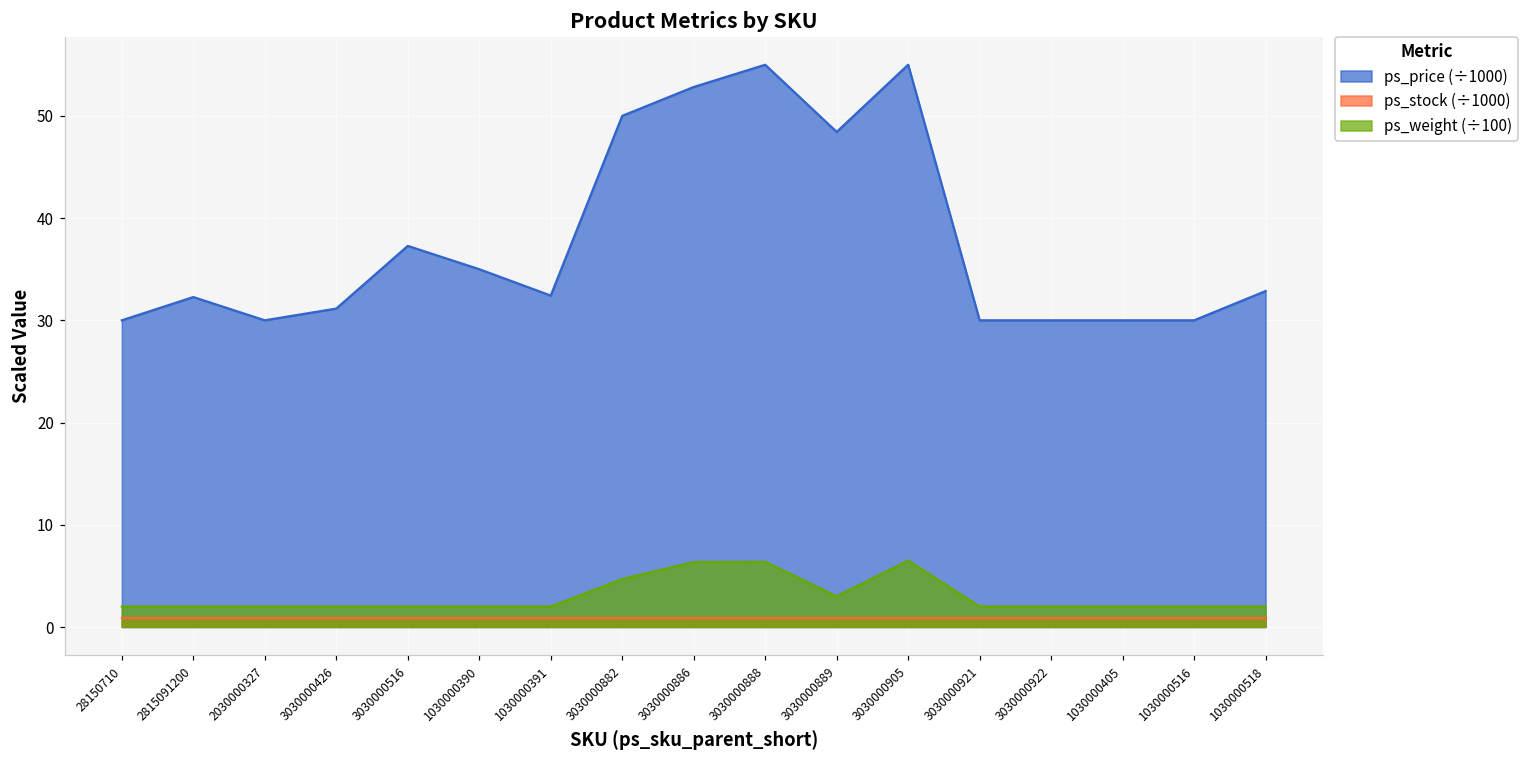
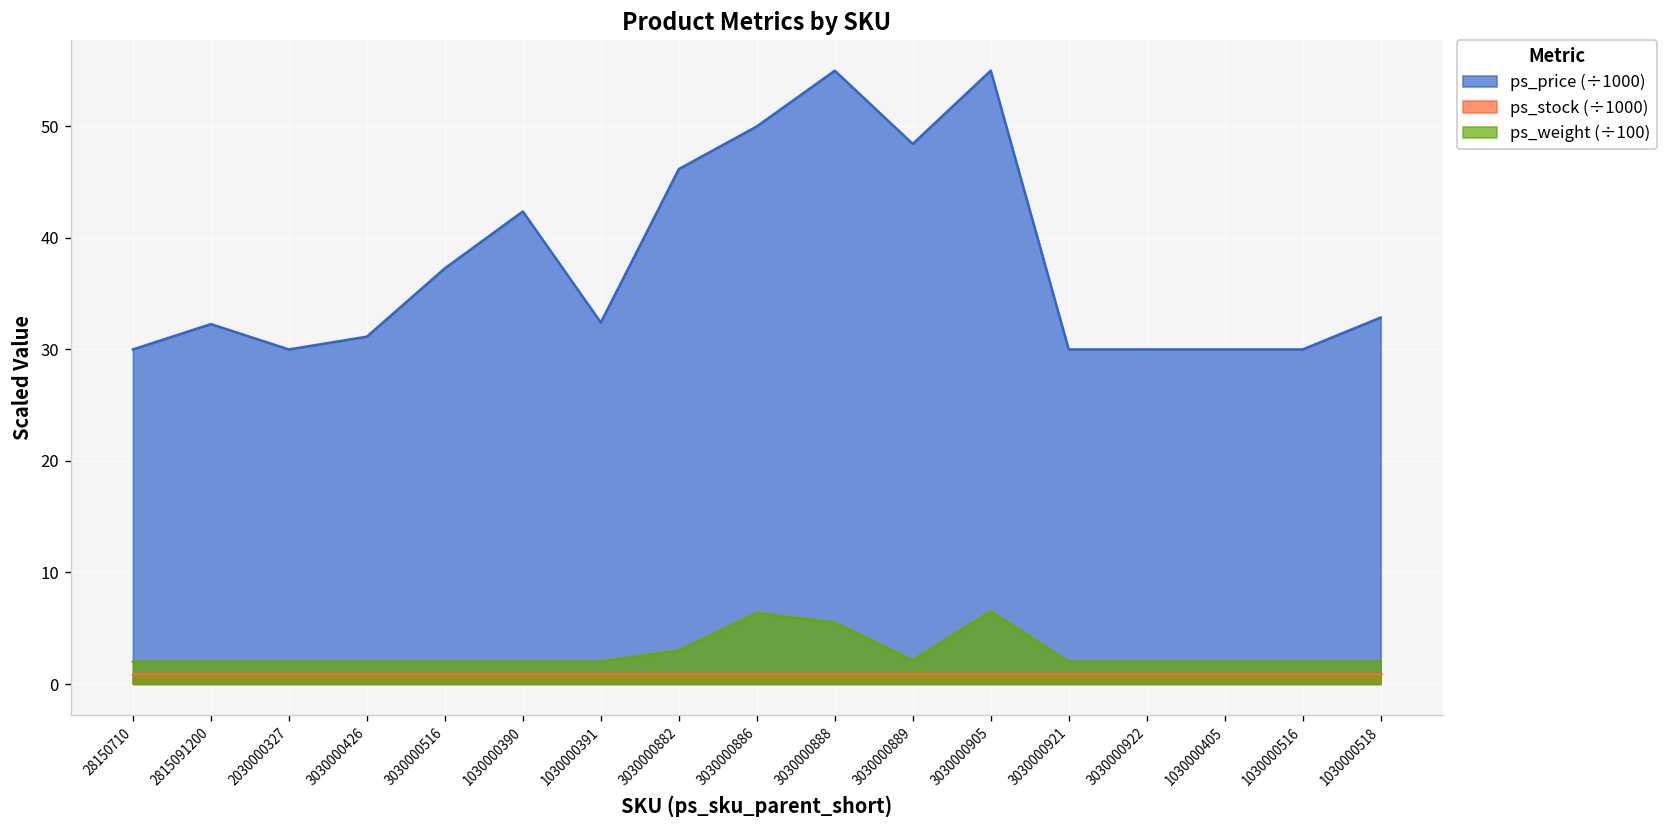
  {
    "ps_price (÷1000)": {
      "28150710": 30,
      "2815091200": 32,
      "2030000327": 30,
      "3030000426": 31,
      "3030000516": 37,
-     "1030000390": 35,
+     "1030000390": 42,
      "1030000391": 32,
-     "3030000882": 50,
-     "3030000886": 53,
+     "3030000882": 46,
+     "3030000886": 50,
      "3030000888": 55,
      "3030000889": 48,
      "3030000905": 55,
      "3030000921": 30,
      "3030000922": 30,
      "1030000405": 30,
      "1030000516": 30,
      "1030000518": 33
    },
    "ps_stock (÷1000)": {
      "28150710": 1,
      "2815091200": 1,
      "2030000327": 1,
      "3030000426": 1,
      "3030000516": 1,
      "1030000390": 1,
      "1030000391": 1,
      "3030000882": 1,
      "3030000886": 1,
      "3030000888": 1,
      "3030000889": 1,
      "3030000905": 1,
      "3030000921": 1,
      "3030000922": 1,
      "1030000405": 1,
      "1030000516": 1,
      "1030000518": 1
    },
    "ps_weight (÷100)": {
      "28150710": 2,
      "2815091200": 2,
      "2030000327": 2,
      "3030000426": 2,
      "3030000516": 2,
      "1030000390": 2,
      "1030000391": 2,
-     "3030000882": 5,
+     "3030000882": 3,
      "3030000886": 6,
-     "3030000888": 6.4,
-     "3030000889": 3,
+     "3030000888": 5.5,
+     "3030000889": 2,
      "3030000905": 7,
      "3030000921": 2,
      "3030000922": 2,
      "1030000405": 2,
      "1030000516": 2,
      "1030000518": 2
    }
  }
